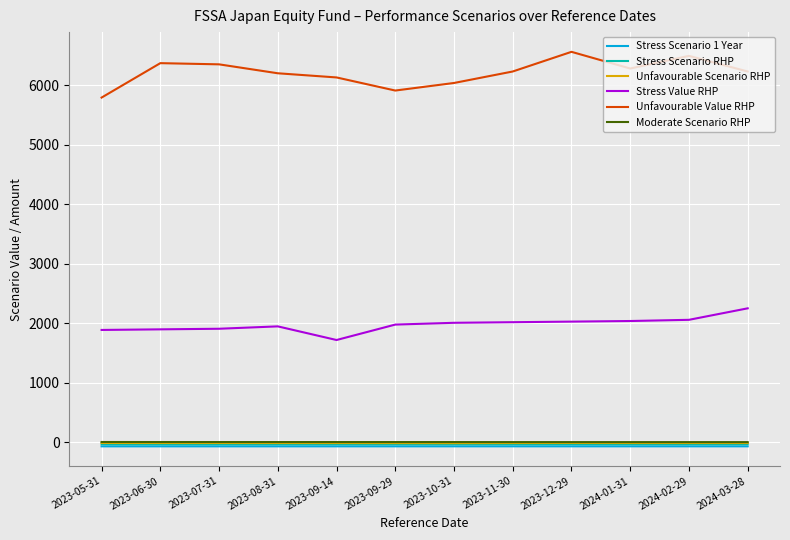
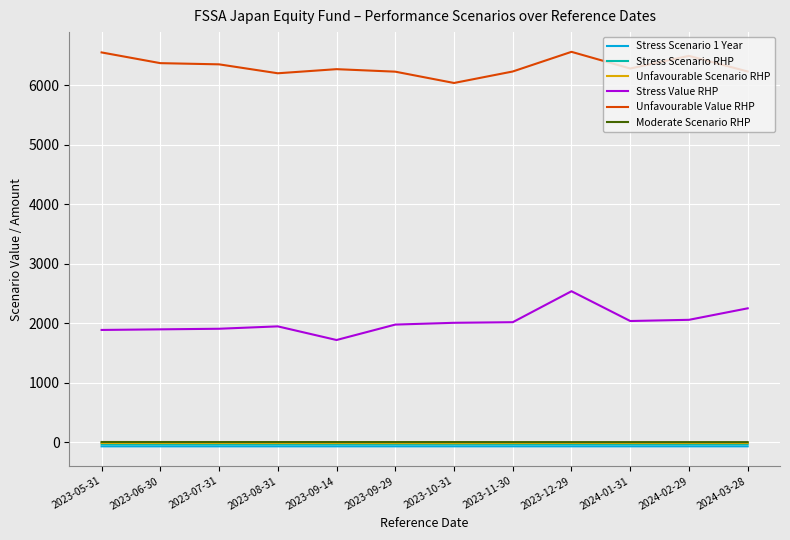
  {
    "Stress Value RHP": {
      "2023-05-31": 1900,
      "2023-06-30": 1900,
      "2023-07-31": 1900,
      "2023-08-31": 2000,
      "2023-09-14": 1700,
      "2023-09-29": 2000,
      "2023-10-31": 2000,
      "2023-11-30": 2000,
-     "2023-12-29": 2000,
+     "2023-12-29": 2500,
      "2024-01-31": 2000,
      "2024-02-29": 2100,
      "2024-03-28": 2300
    },
    "Unfavourable Value RHP": {
-     "2023-05-31": 5800,
+     "2023-05-31": 6600,
      "2023-06-30": 6400,
      "2023-07-31": 6400,
      "2023-08-31": 6200,
-     "2023-09-14": 6100,
-     "2023-09-29": 5900,
+     "2023-09-14": 6300,
+     "2023-09-29": 6200,
      "2023-10-31": 6000,
      "2023-11-30": 6200,
      "2023-12-29": 6600
    }
  }
